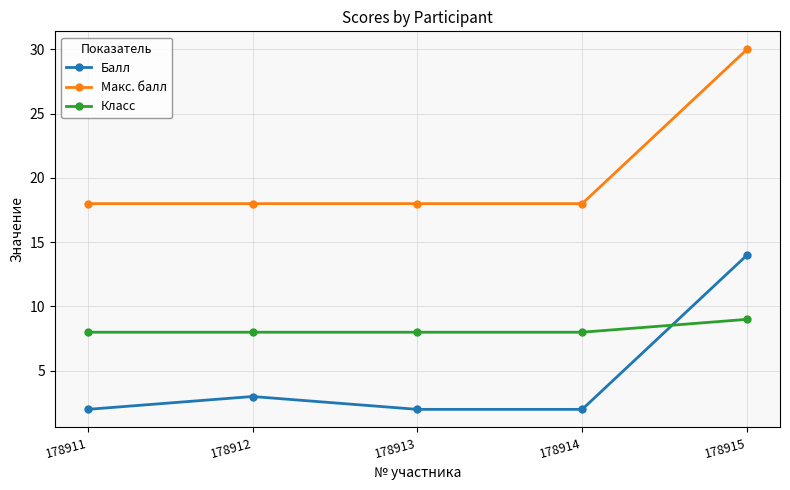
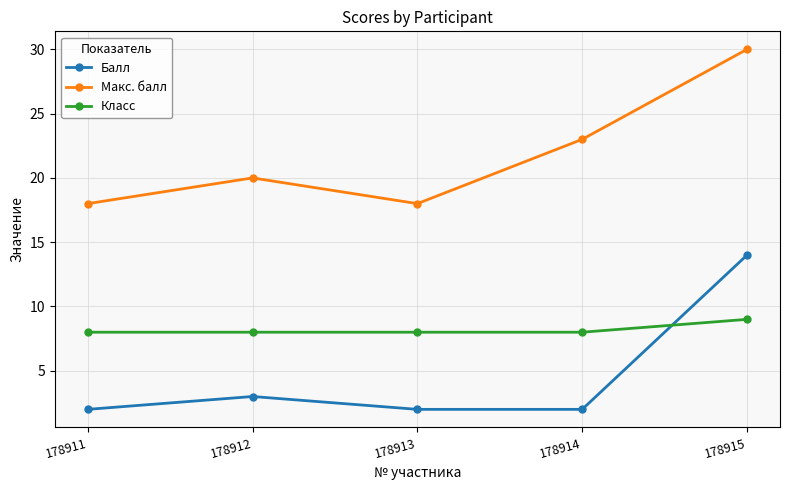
  {
    "Балл": {
      "178911": 2,
      "178912": 3,
      "178913": 2,
      "178914": 2,
      "178915": 14
    },
    "Макс. балл": {
      "178911": 18,
-     "178912": 18,
+     "178912": 20,
      "178913": 18,
-     "178914": 18,
+     "178914": 23,
      "178915": 30
    },
    "Класс": {
      "178911": 8,
      "178912": 8,
      "178913": 8,
      "178914": 8,
      "178915": 9
    }
  }
